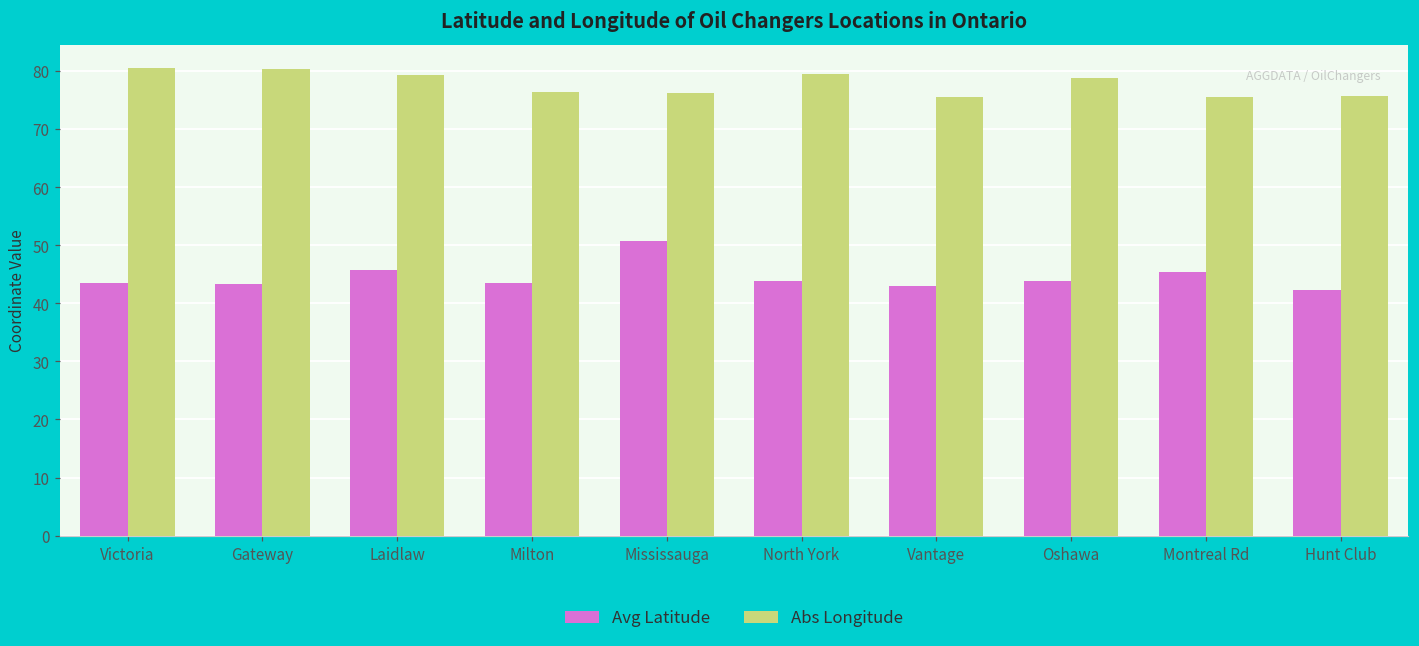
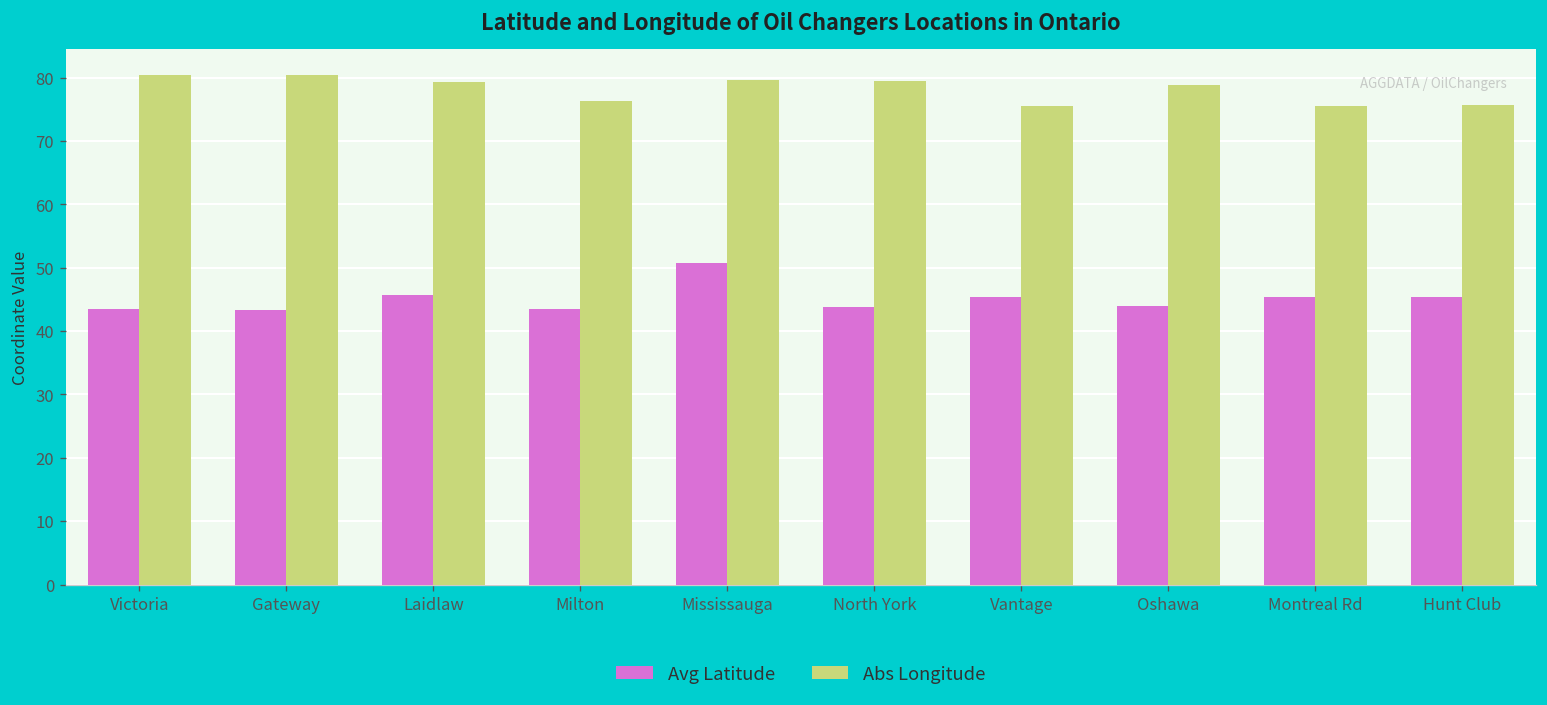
  {
    "Avg Latitude": {
      "Victoria": 43,
      "Gateway": 43,
      "Laidlaw": 46,
      "Milton": 44,
      "Mississauga": 51,
      "North York": 44,
-     "Vantage": 43,
+     "Vantage": 45,
      "Oshawa": 44,
      "Montreal Rd": 45,
-     "Hunt Club": 42
+     "Hunt Club": 45
    },
    "Abs Longitude": {
      "Victoria": 80,
      "Gateway": 80,
      "Laidlaw": 79,
      "Milton": 76,
-     "Mississauga": 76,
+     "Mississauga": 80,
      "North York": 79,
      "Vantage": 75,
      "Oshawa": 79,
      "Montreal Rd": 76,
      "Hunt Club": 76
    }
  }
